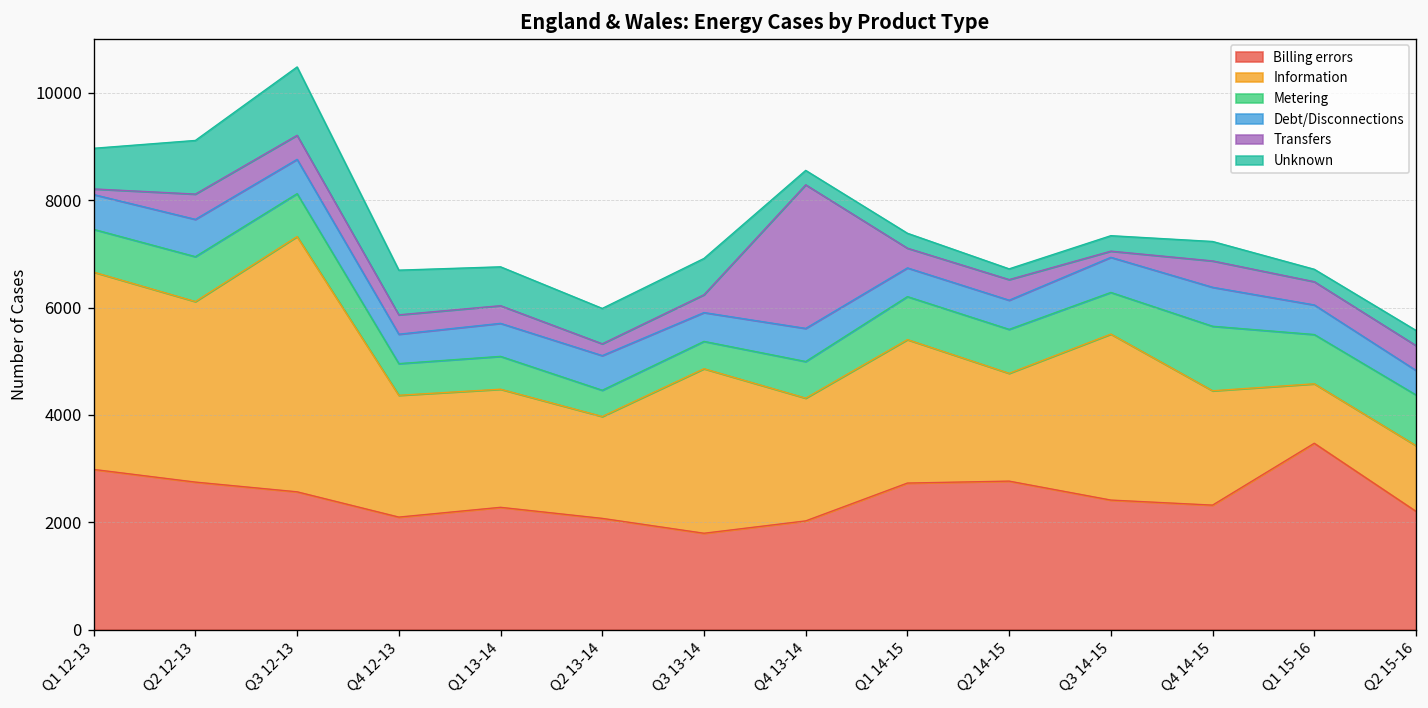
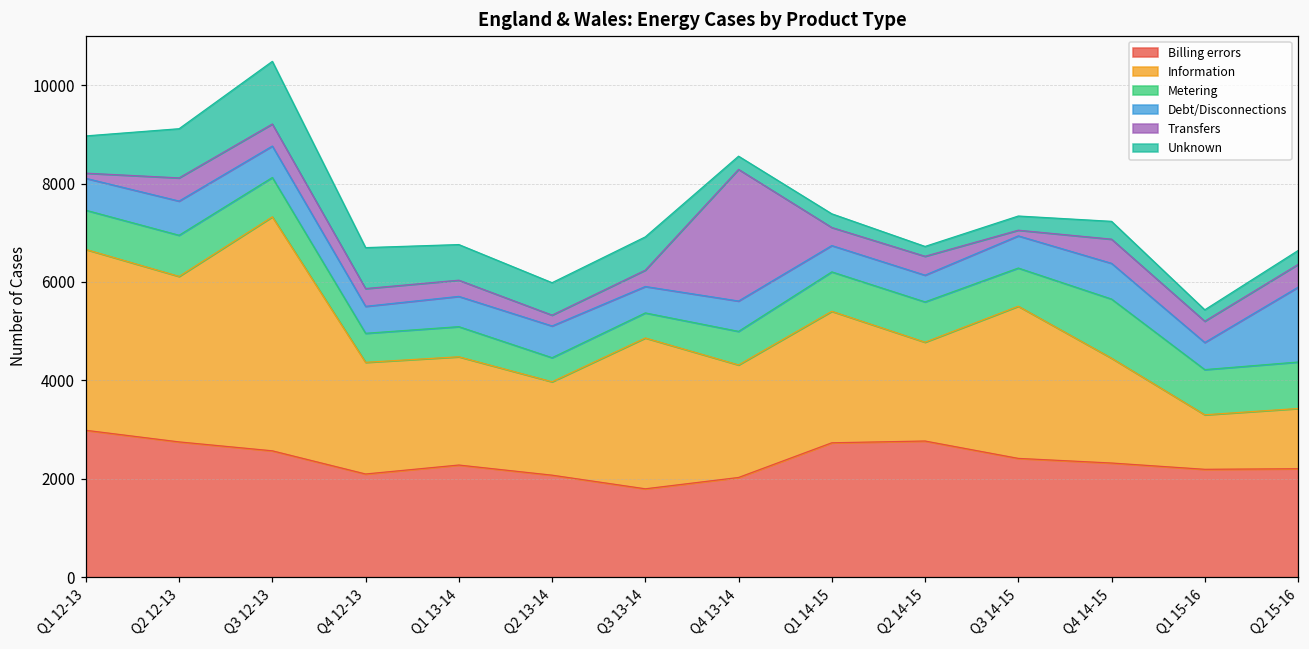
  {
    "Billing errors": {
      "Q1 12-13": 3000,
      "Q2 12-13": 2800,
      "Q3 12-13": 2600,
      "Q4 12-13": 2100,
      "Q1 13-14": 2300,
      "Q2 13-14": 2100,
      "Q3 13-14": 1800,
      "Q4 13-14": 2000,
      "Q1 14-15": 2700,
      "Q2 14-15": 2800,
      "Q3 14-15": 2400,
      "Q4 14-15": 2300,
-     "Q1 15-16": 3500,
+     "Q1 15-16": 2200,
      "Q2 15-16": 2200
    },
    "Information": {
      "Q1 12-13": 3700,
      "Q2 12-13": 3400,
      "Q3 12-13": 4800,
      "Q4 12-13": 2300,
      "Q1 13-14": 2200,
      "Q2 13-14": 1900,
      "Q3 13-14": 3100,
      "Q4 13-14": 2300,
      "Q1 14-15": 2700,
      "Q2 14-15": 2000,
      "Q3 14-15": 3100,
      "Q4 14-15": 2100,
      "Q1 15-16": 1100,
      "Q2 15-16": 1200
    },
    "Debt/Disconnections": {
      "Q1 12-13": 600,
      "Q2 12-13": 700,
      "Q3 12-13": 600,
      "Q4 12-13": 500,
      "Q1 13-14": 600,
      "Q2 13-14": 600,
      "Q3 13-14": 500,
      "Q4 13-14": 600,
      "Q1 14-15": 500,
      "Q2 14-15": 500,
      "Q3 14-15": 700,
      "Q4 14-15": 700,
      "Q1 15-16": 600,
-     "Q2 15-16": 500
+     "Q2 15-16": 1500
    },
    "Transfers": {
      "Q1 12-13": 100,
      "Q2 12-13": 500,
      "Q3 12-13": 400,
      "Q4 12-13": 400,
      "Q1 13-14": 300,
      "Q2 13-14": 200,
      "Q3 13-14": 300,
      "Q4 13-14": 2700,
      "Q1 14-15": 400,
      "Q2 14-15": 400,
      "Q3 14-15": 100,
      "Q4 14-15": 500,
      "Q1 15-16": 400,
      "Q2 15-16": 500
    }
  }
